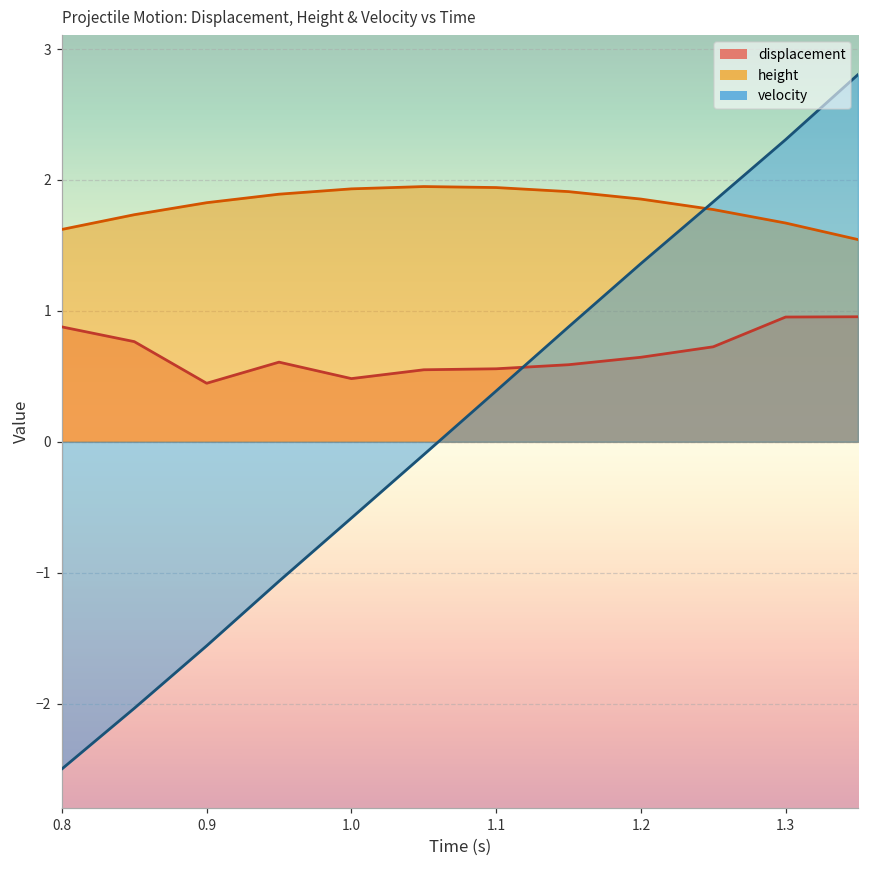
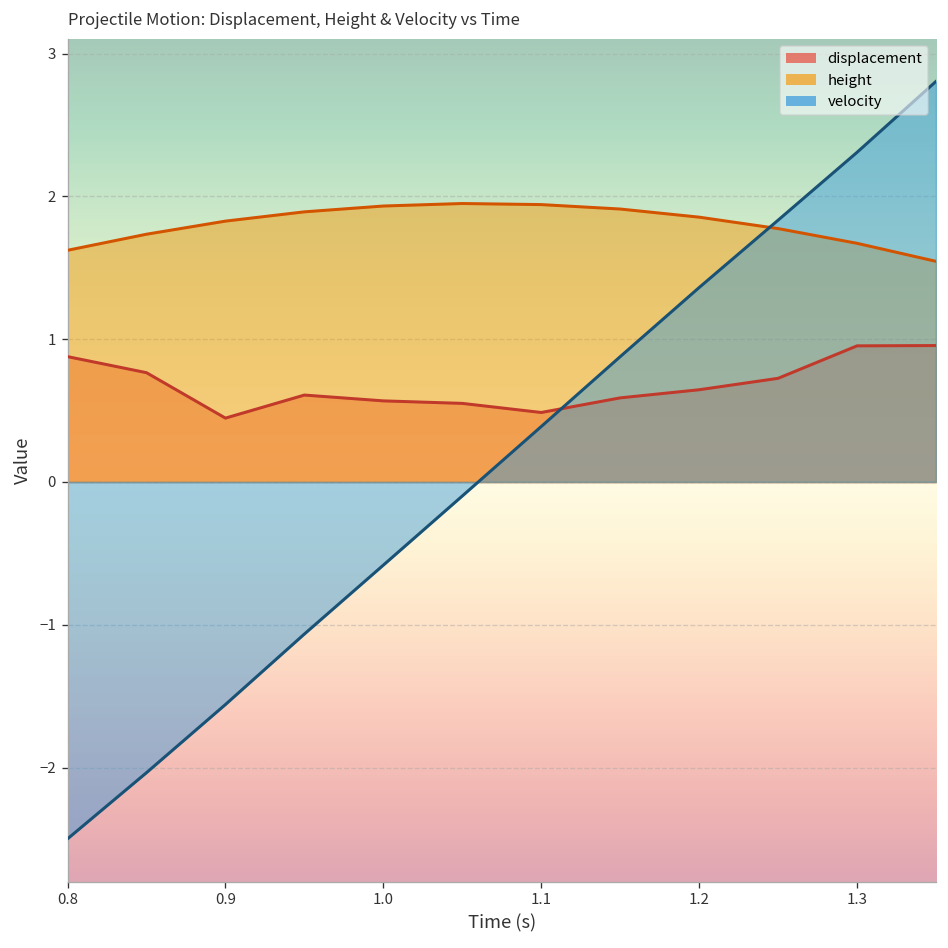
  {
    "displacement": {
      "0.8": 0.88,
      "0.9": 0.45,
-     "1.0": 0.48,
-     "1.1": 0.56,
+     "1.0": 0.57,
+     "1.1": 0.49,
      "1.2": 0.65,
      "1.3": 0.95
    },
    "height": {
      "0.8": 1.62,
      "0.9": 1.83,
      "1.0": 1.93,
      "1.1": 1.94,
      "1.2": 1.85,
      "1.3": 1.67
    }
  }
